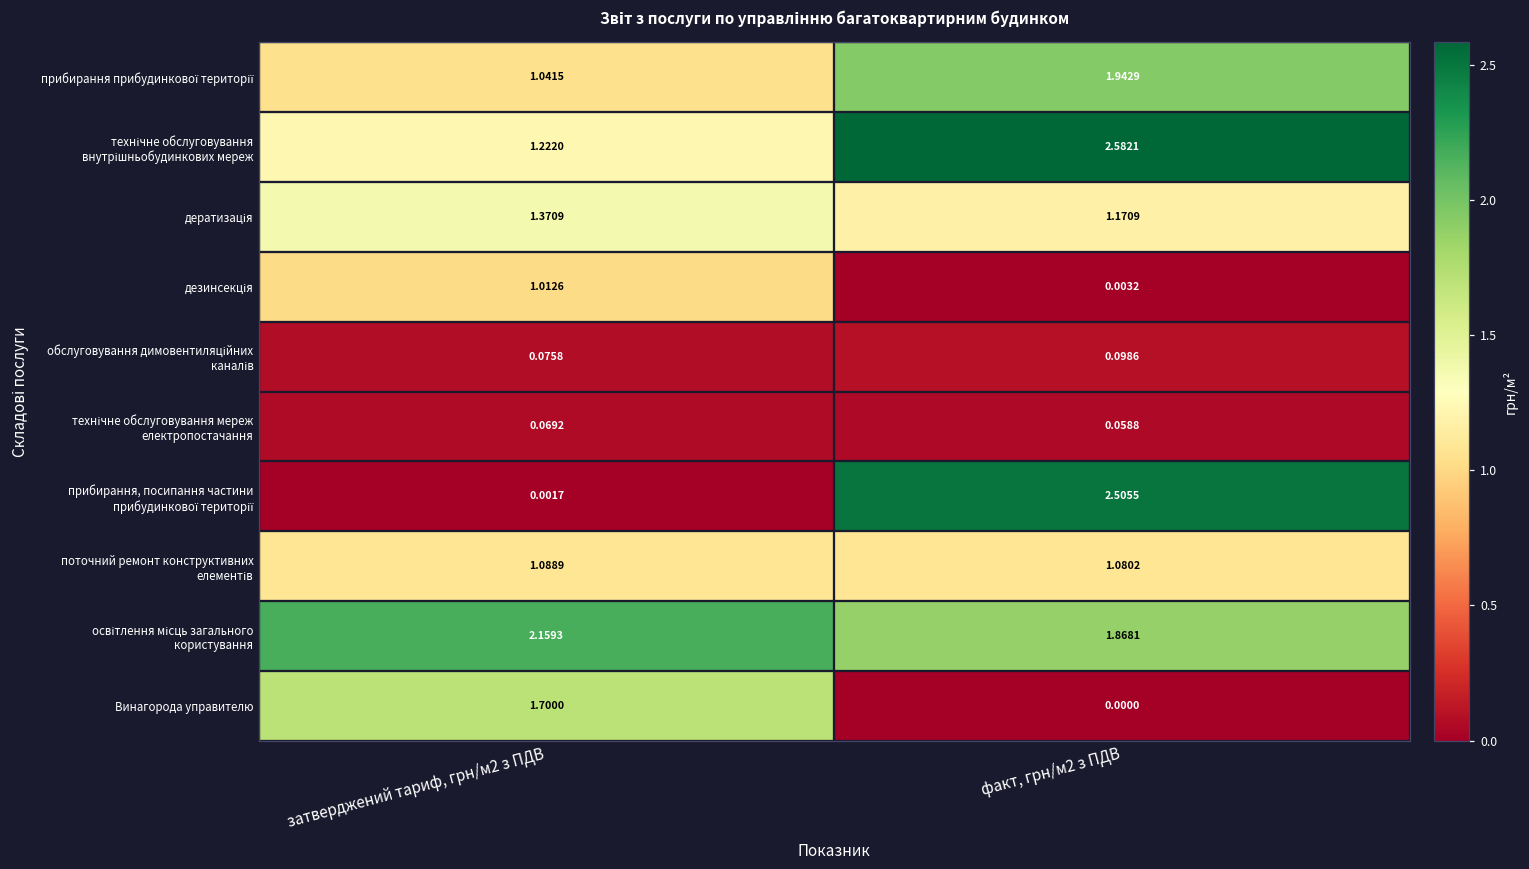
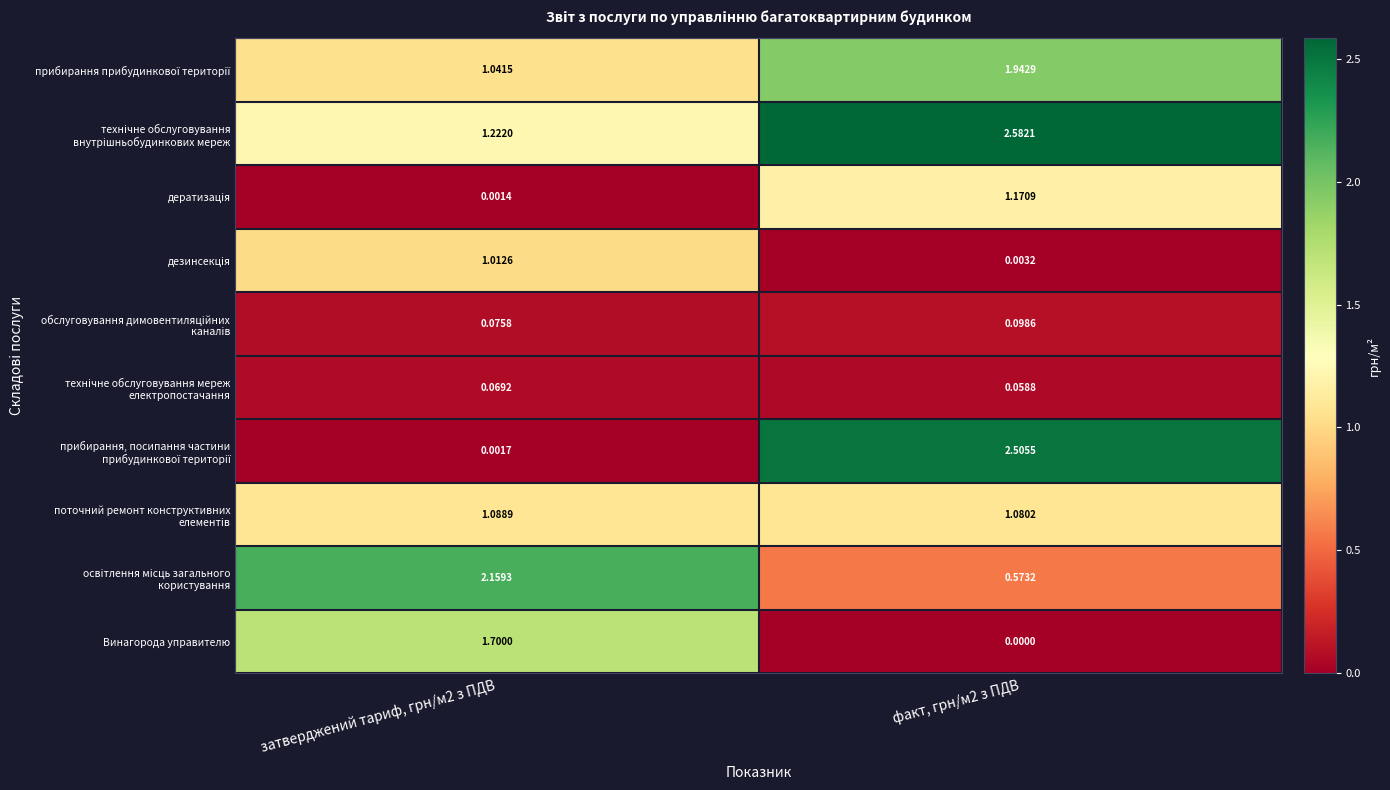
  {
    "прибирання прибудинкової території": {
      "затверджений тариф, грн/м2 з ПДВ": 1.0415,
      "факт, грн/м2 з ПДВ": 1.9429
    },
    "технічне обслуговування внутрішньобудинкових мереж": {
      "затверджений тариф, грн/м2 з ПДВ": 1.2220,
      "факт, грн/м2 з ПДВ": 2.5821
    },
    "дератизація": {
-     "затверджений тариф, грн/м2 з ПДВ": 1.3709,
+     "затверджений тариф, грн/м2 з ПДВ": 0.0014,
      "факт, грн/м2 з ПДВ": 1.1709
    },
    "дезинсекція": {
      "затверджений тариф, грн/м2 з ПДВ": 1.0126,
      "факт, грн/м2 з ПДВ": 0.0032
    },
    "обслуговування димовентиляційних каналів": {
      "затверджений тариф, грн/м2 з ПДВ": 0.0758,
      "факт, грн/м2 з ПДВ": 0.0986
    },
    "технічне обслуговування мереж електропостачання": {
      "затверджений тариф, грн/м2 з ПДВ": 0.0692,
      "факт, грн/м2 з ПДВ": 0.0588
    },
    "прибирання, посипання частини прибудинкової території": {
      "затверджений тариф, грн/м2 з ПДВ": 0.0017,
      "факт, грн/м2 з ПДВ": 2.5055
    },
    "поточний ремонт конструктивних елементів": {
      "затверджений тариф, грн/м2 з ПДВ": 1.0889,
      "факт, грн/м2 з ПДВ": 1.0802
    },
    "освітлення місць загального користування": {
      "затверджений тариф, грн/м2 з ПДВ": 2.1593,
-     "факт, грн/м2 з ПДВ": 1.8681
+     "факт, грн/м2 з ПДВ": 0.5732
    },
    "Винагорода управителю": {
      "затверджений тариф, грн/м2 з ПДВ": 1.7000,
      "факт, грн/м2 з ПДВ": 0.0000
    }
  }
